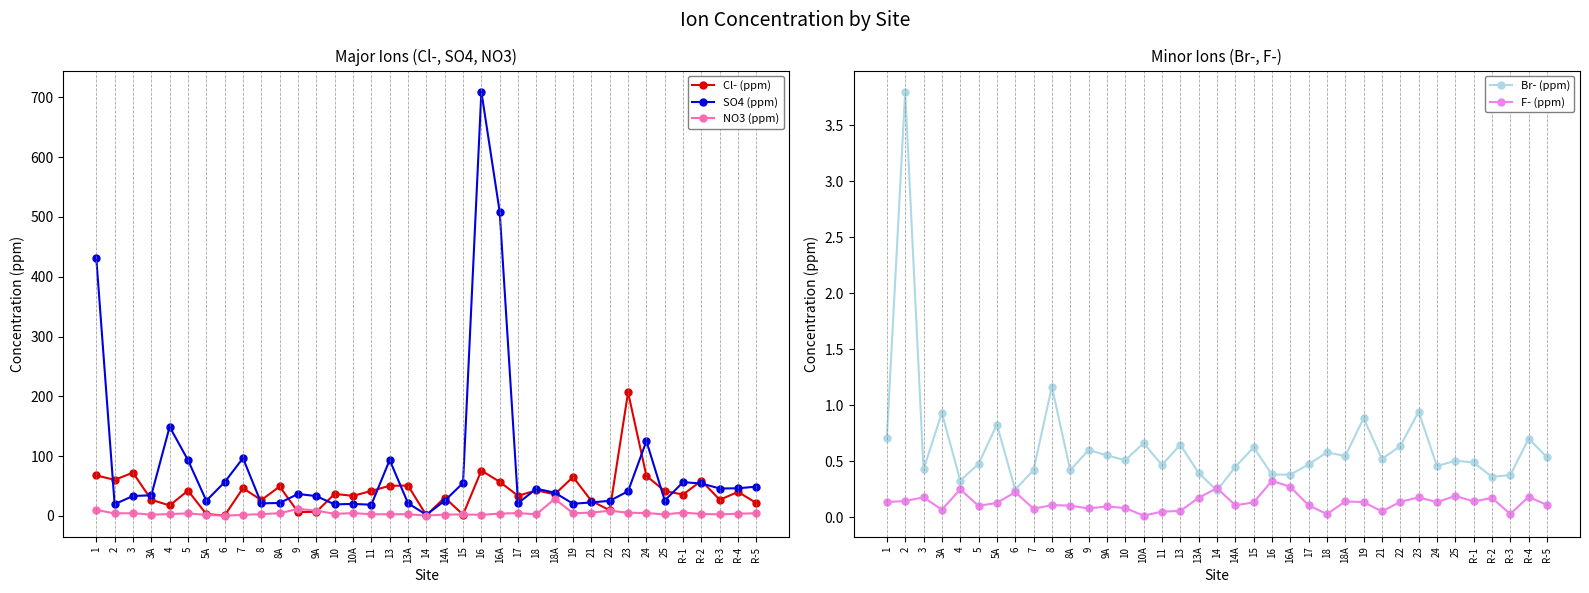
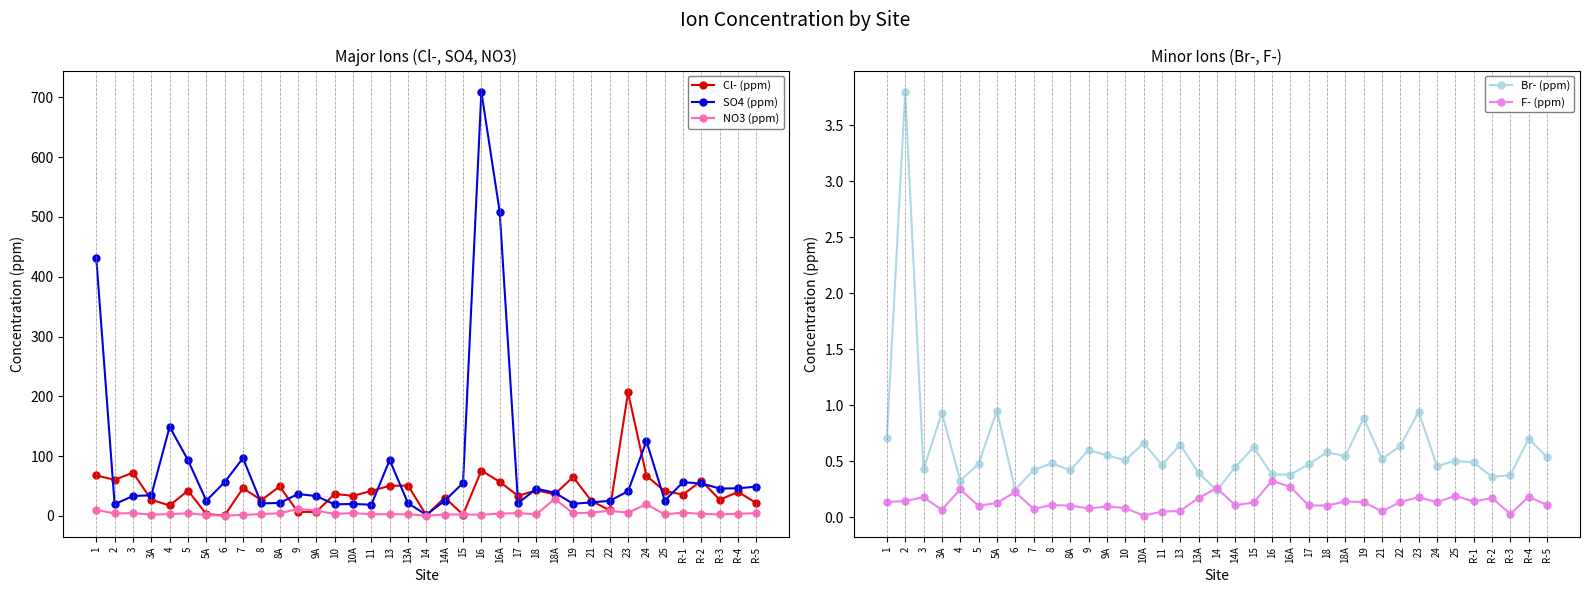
  {
    "Major Ions (Cl-, SO4, NO3)": {
      "Cl- (ppm)": {
        "1": 70,
        "2": 60,
        "3": 70,
        "3A": 30,
        "4": 20,
        "5": 40,
        "7": 50,
        "8": 30,
        "8A": 50,
        "9": 10,
        "10": 40,
        "10A": 30,
        "11": 40,
        "13": 50,
        "13A": 50,
        "14A": 30,
        "16": 80,
        "16A": 60,
        "17": 30,
        "19": 70,
        "23": 210,
        "24": 70,
        "25": 40,
        "R-1": 40,
        "R-2": 60,
        "R-3": 30,
        "R-4": 40,
        "R-5": 20
      },
      "SO4 (ppm)": {
        "1": 430,
        "2": 20,
        "3": 30,
        "3A": 30,
        "4": 150,
        "5": 90,
        "5A": 30,
        "6": 60,
        "7": 100,
        "8": 20,
        "8A": 20,
        "9": 40,
        "9A": 30,
        "10": 20,
        "10A": 20,
        "11": 20,
        "13": 90,
        "13A": 20,
        "14A": 30,
        "15": 60,
        "16": 710,
        "16A": 510,
        "17": 20,
        "19": 20,
        "22": 30,
        "23": 40,
        "24": 130,
        "25": 30,
        "R-1": 60,
        "R-2": 50,
        "R-3": 50,
        "R-4": 50,
        "R-5": 50
      },
      "NO3 (ppm)": {
        "1": 10,
        "2": 0,
        "3": 0,
        "3A": 0,
        "4": 0,
        "5": 0,
        "7": 0,
        "8": 0,
        "8A": 0,
        "9": 10,
        "10": 0,
        "10A": 0,
        "11": 0,
        "13": 0,
        "13A": 0,
        "14A": 0,
        "16": 0,
        "16A": 0,
        "17": 0,
        "18": 0,
        "18A": 30,
        "19": 0,
        "21": 10,
        "23": 10,
-       "24": 0,
+       "24": 20,
        "25": 0,
        "R-1": 10,
        "R-2": 0,
        "R-3": 0,
        "R-4": 0,
        "R-5": 0
      }
    },
    "Minor Ions (Br-, F-)": {
      "Br- (ppm)": {
        "1": 0.70,
        "2": 3.80,
        "3": 0.43,
        "3A": 0.93,
        "4": 0.33,
        "5": 0.47,
-       "5A": 0.83,
+       "5A": 0.95,
        "7": 0.42,
-       "8": 1.17,
+       "8": 0.48,
        "8A": 0.42,
        "9": 0.60,
        "9A": 0.55,
        "10": 0.51,
        "10A": 0.66,
        "11": 0.47,
        "13": 0.65,
        "13A": 0.40,
        "14A": 0.45,
        "15": 0.62,
        "16": 0.38,
        "16A": 0.38,
        "17": 0.47,
        "18": 0.58,
        "18A": 0.55,
        "19": 0.89,
        "21": 0.52,
        "22": 0.64,
        "23": 0.94,
        "24": 0.46,
        "25": 0.50,
        "R-1": 0.49,
        "R-2": 0.36,
        "R-3": 0.38,
        "R-4": 0.70,
        "R-5": 0.54
      },
      "F- (ppm)": {
        "1": 0.14,
        "2": 0.14,
        "3": 0.18,
        "3A": 0.07,
        "4": 0.25,
        "5": 0.10,
        "5A": 0.13,
        "7": 0.08,
        "8": 0.11,
        "8A": 0.10,
        "9": 0.08,
        "9A": 0.10,
        "10": 0.08,
        "10A": 0.01,
        "11": 0.05,
        "13": 0.06,
        "13A": 0.17,
        "14A": 0.11,
        "15": 0.13,
        "16": 0.32,
        "16A": 0.27,
        "17": 0.11,
-       "18": 0.03,
+       "18": 0.10,
        "18A": 0.14,
        "19": 0.13,
        "21": 0.05,
        "22": 0.14,
        "23": 0.18,
        "24": 0.13,
        "25": 0.19,
        "R-1": 0.14,
        "R-2": 0.17,
        "R-3": 0.03,
        "R-4": 0.18,
        "R-5": 0.11
      }
    }
  }
